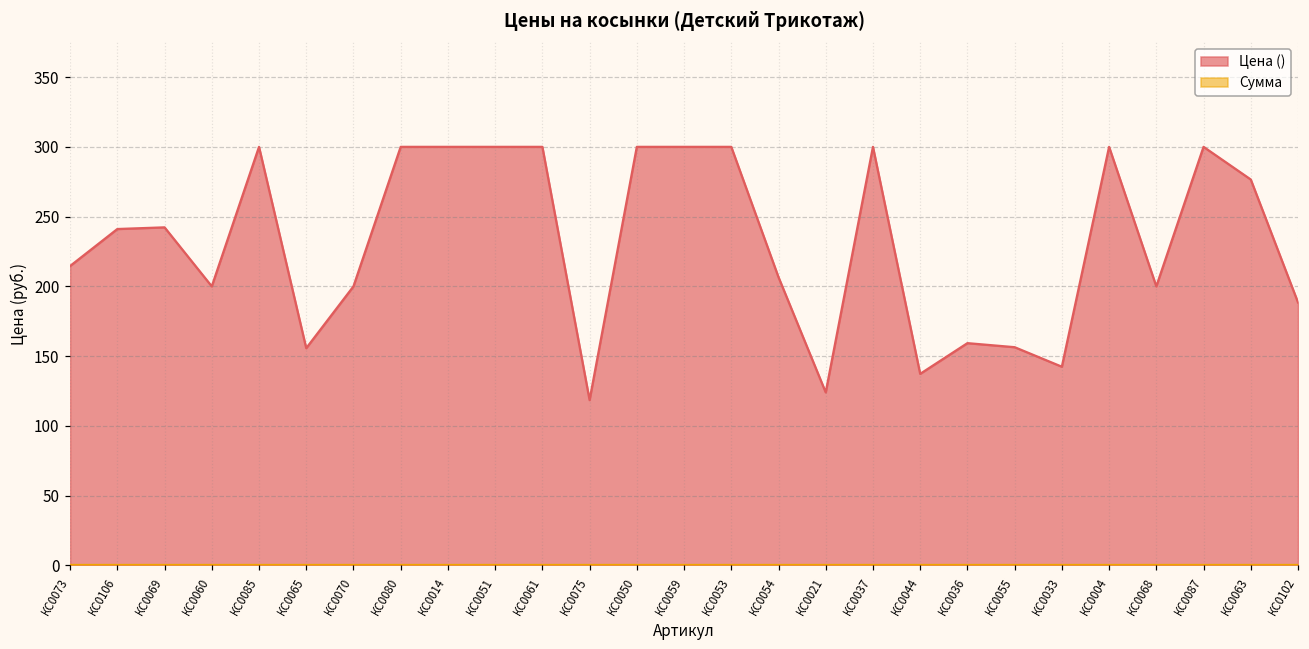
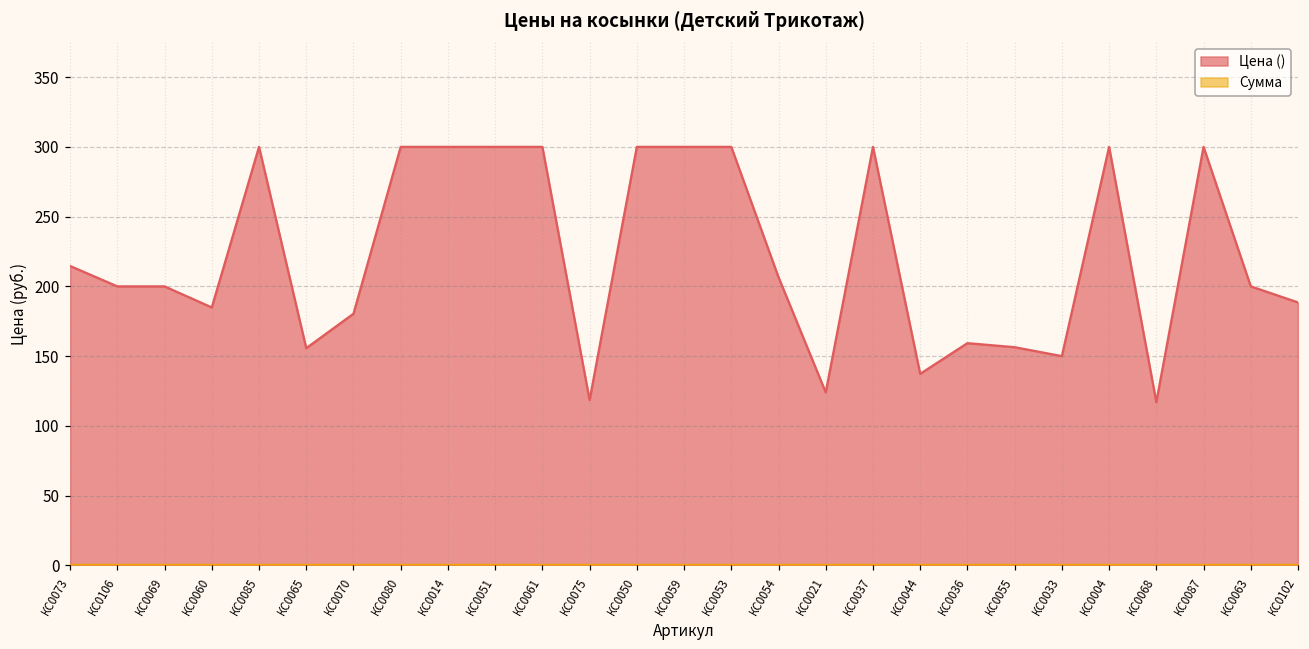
  {
    "Цена ()": {
      "КС0073": 215,
-     "КС0106": 241,
-     "КС0069": 242,
-     "КС0060": 200,
+     "КС0106": 200,
+     "КС0069": 200,
+     "КС0060": 185,
      "КС0085": 300,
      "КС0065": 156,
-     "КС0070": 200,
+     "КС0070": 180,
      "КС0080": 300,
      "КС0014": 300,
      "КС0051": 300,
      "КС0061": 300,
      "КС0075": 119,
      "КС0050": 300,
      "КС0059": 300,
      "КС0053": 300,
      "КС0054": 207,
      "КС0021": 124,
      "КС0037": 300,
      "КС0044": 137,
      "КС0036": 159,
      "КС0055": 156,
-     "КС0033": 142,
+     "КС0033": 150,
      "КС0004": 300,
-     "КС0068": 200,
+     "КС0068": 117,
      "КС0087": 300,
-     "КС0063": 277,
+     "КС0063": 200,
      "КС0102": 189
    },
    "Сумма": {
      "КС0073": 0,
      "КС0106": 0,
      "КС0069": 0,
      "КС0060": 0,
      "КС0085": 0,
      "КС0065": 0,
      "КС0070": 0,
      "КС0080": 0,
      "КС0014": 0,
      "КС0051": 0,
      "КС0061": 0,
      "КС0075": 0,
      "КС0050": 0,
      "КС0059": 0,
      "КС0053": 0,
      "КС0054": 0,
      "КС0021": 0,
      "КС0037": 0,
      "КС0044": 0,
      "КС0036": 0,
      "КС0055": 0,
      "КС0033": 0,
      "КС0004": 0,
      "КС0068": 0,
      "КС0087": 0,
      "КС0063": 0,
      "КС0102": 0
    }
  }
